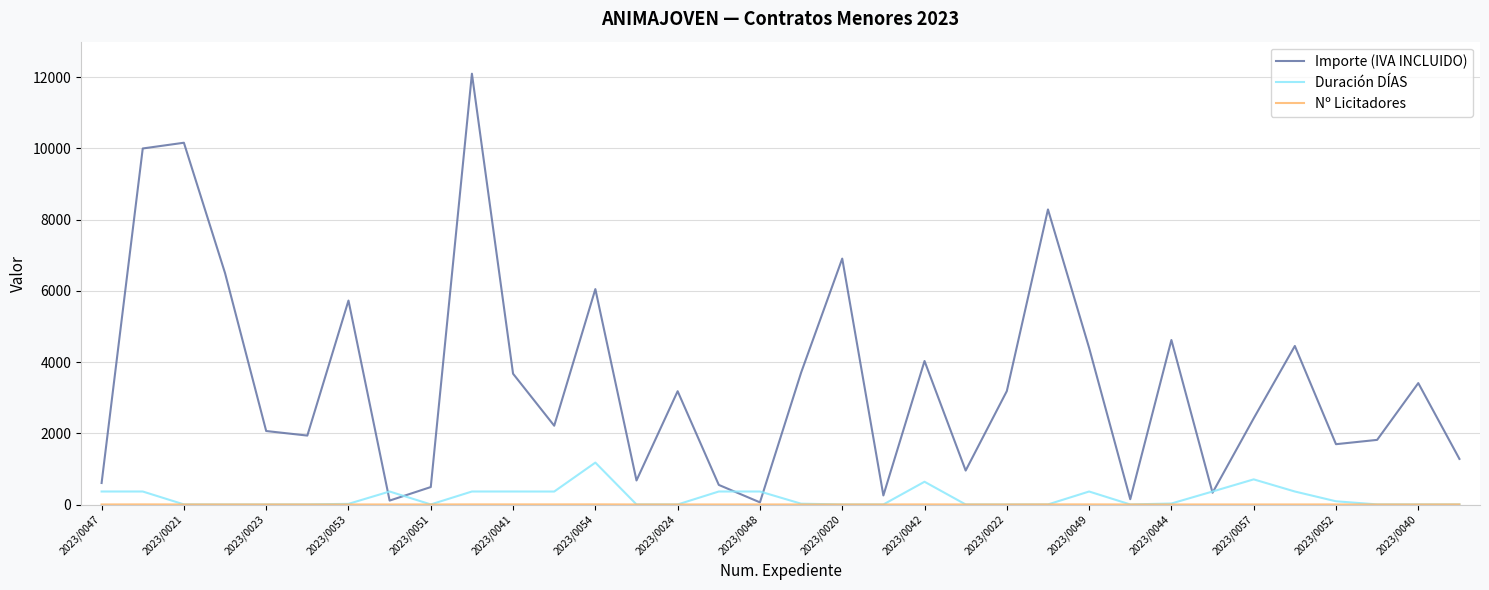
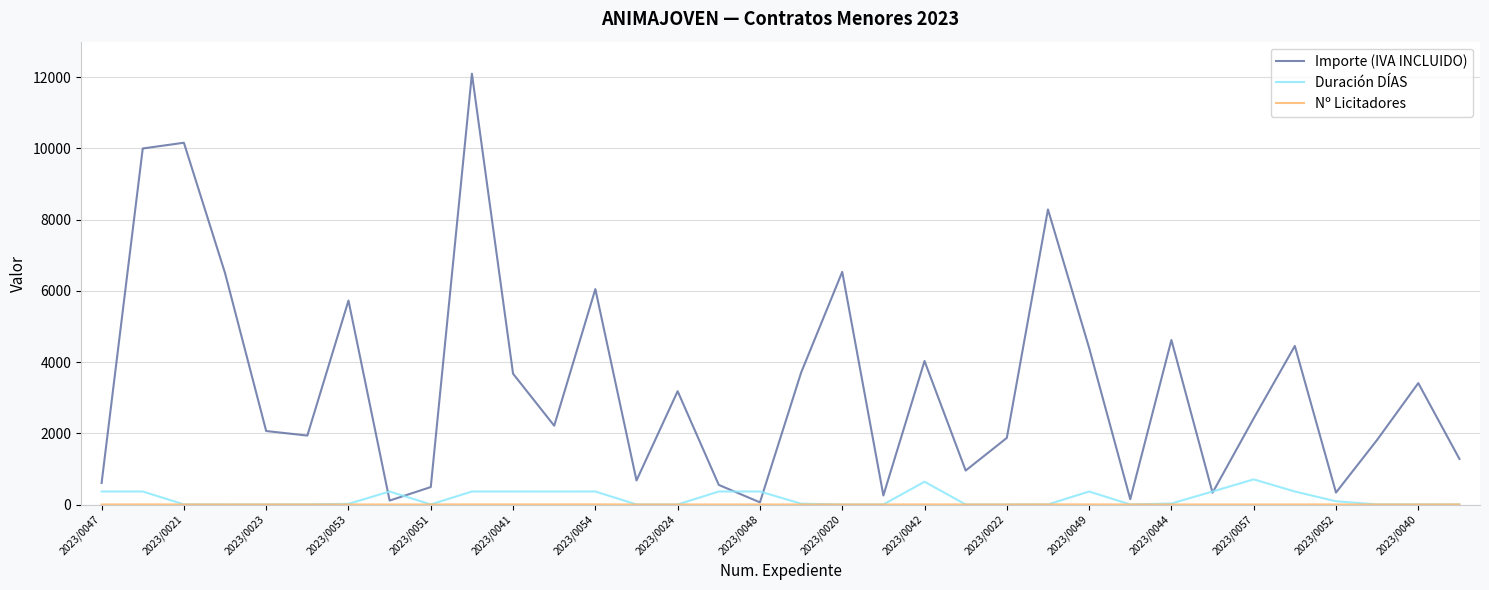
  {
    "Importe (IVA INCLUIDO)": {
      "2023/0047": 600,
      "2023/0021": 10200,
      "2023/0023": 2100,
      "2023/0053": 5700,
      "2023/0051": 500,
      "2023/0041": 3700,
      "2023/0054": 6100,
      "2023/0024": 3200,
-     "2023/0020": 6900,
+     "2023/0020": 6500,
      "2023/0042": 4000,
-     "2023/0022": 3200,
+     "2023/0022": 1900,
      "2023/0049": 4400,
      "2023/0044": 4600,
      "2023/0057": 2400,
-     "2023/0052": 1700,
+     "2023/0052": 300,
      "2023/0040": 3400
    },
    "Duración DÍAS": {
      "2023/0047": 400,
      "2023/0041": 400,
-     "2023/0054": 1200,
+     "2023/0054": 400,
      "2023/0048": 400,
      "2023/0042": 600,
      "2023/0049": 400,
      "2023/0057": 700,
      "2023/0052": 100
    },
    "Nº Licitadores": {
      "2023/0047": 0,
      "2023/0041": 0,
      "2023/0054": 0,
      "2023/0042": 0,
      "2023/0049": 0,
      "2023/0057": 0,
      "2023/0052": 0
    }
  }
